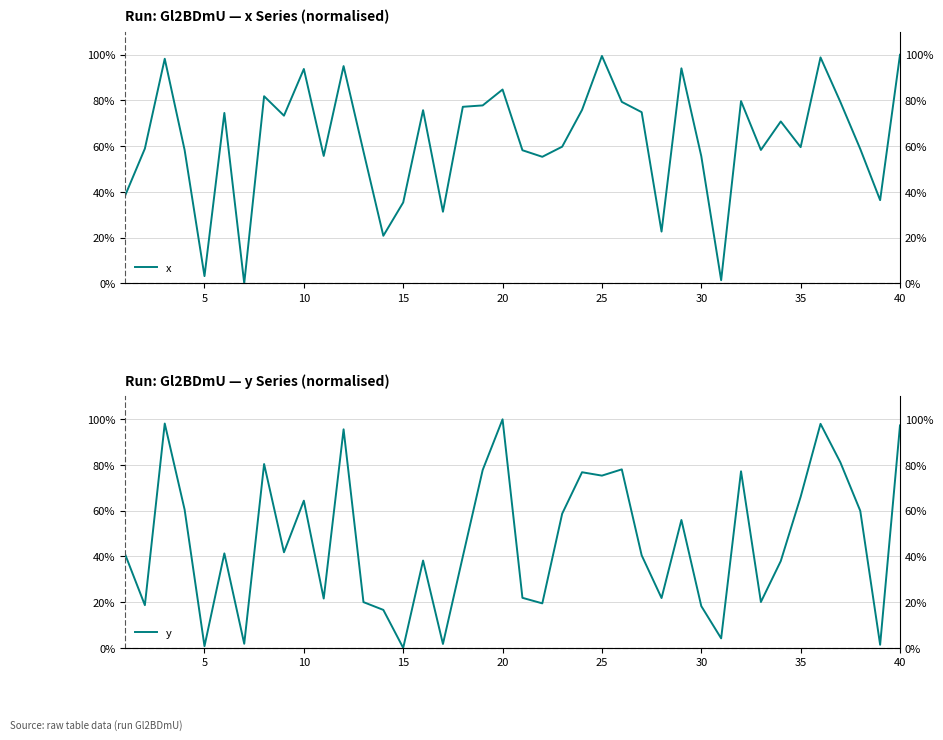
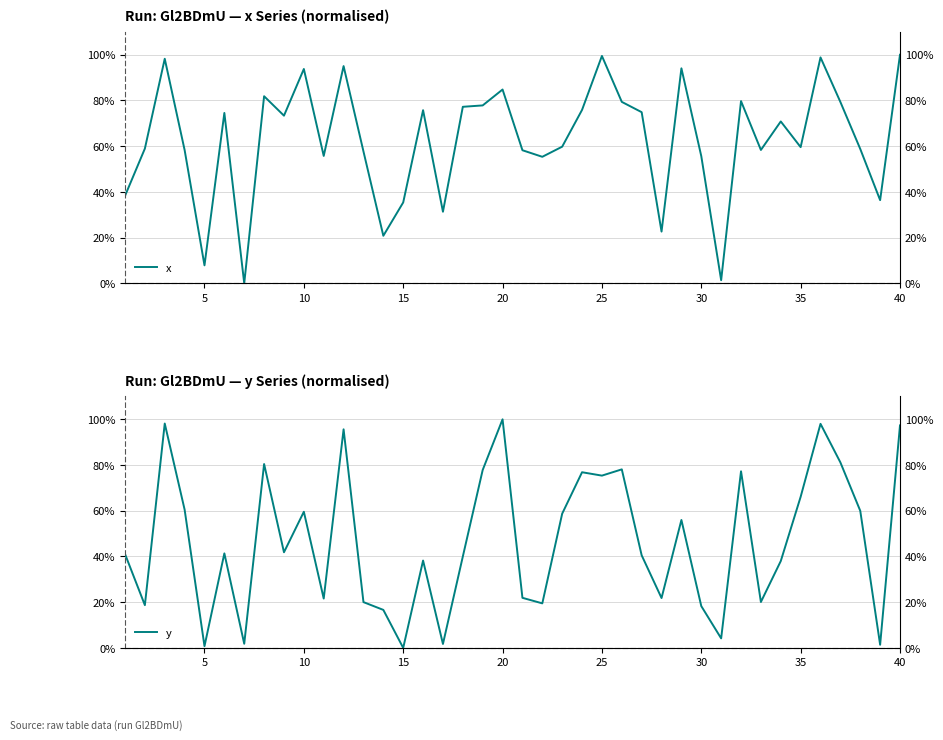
  {
    "Run: Gl2BDmU — x Series (normalised)": {
-     "5": "3%",
+     "5": "8%",
      "10": "94%",
      "15": "35%",
      "20": "85%",
      "25": "99%",
      "30": "56%",
      "35": "60%",
      "40": "100%"
    },
    "Run: Gl2BDmU — y Series (normalised)": {
      "5": "1%",
-     "10": "64%",
+     "10": "60%",
      "15": "0%",
      "20": "100%",
      "25": "75%",
      "30": "18%",
      "35": "66%",
      "40": "97%"
    }
  }
